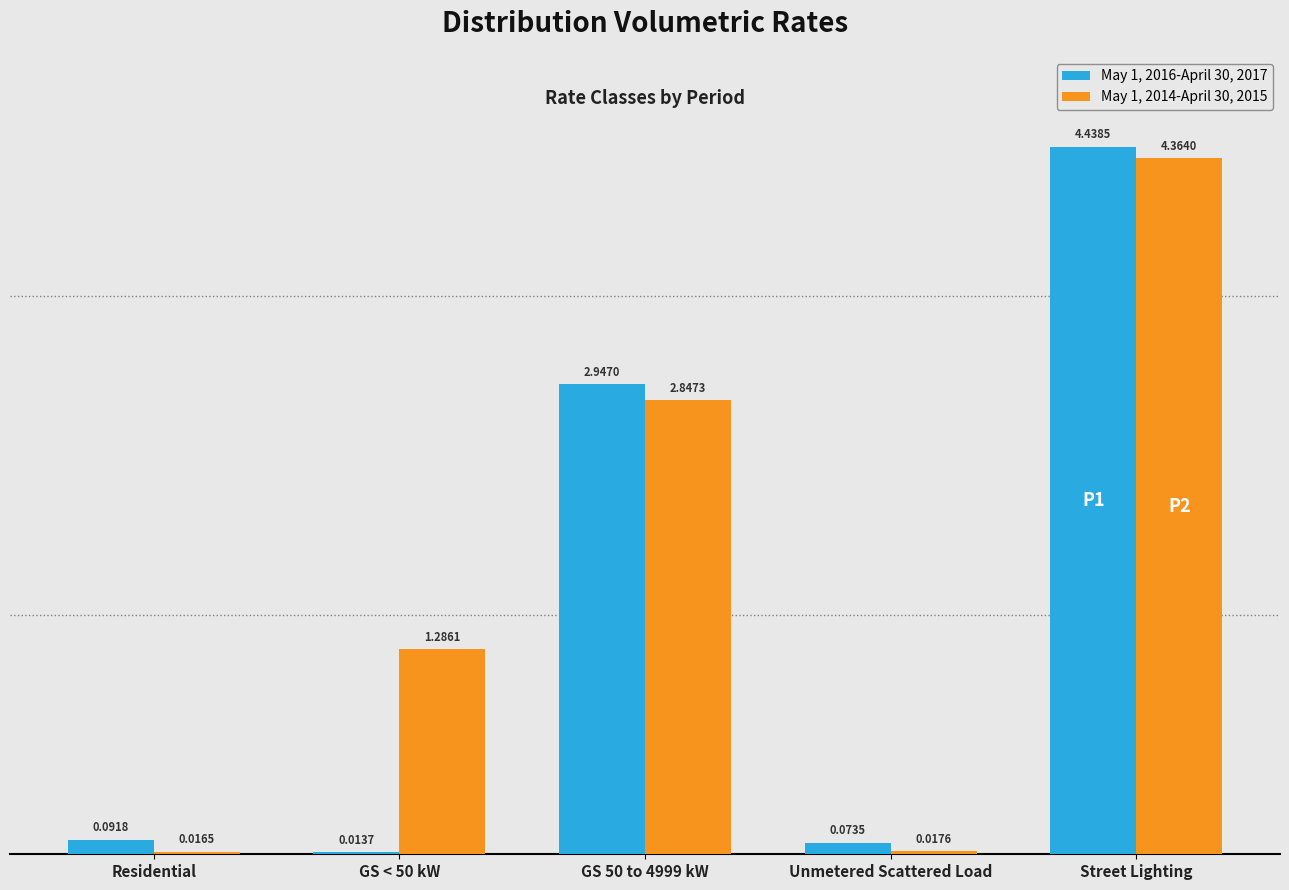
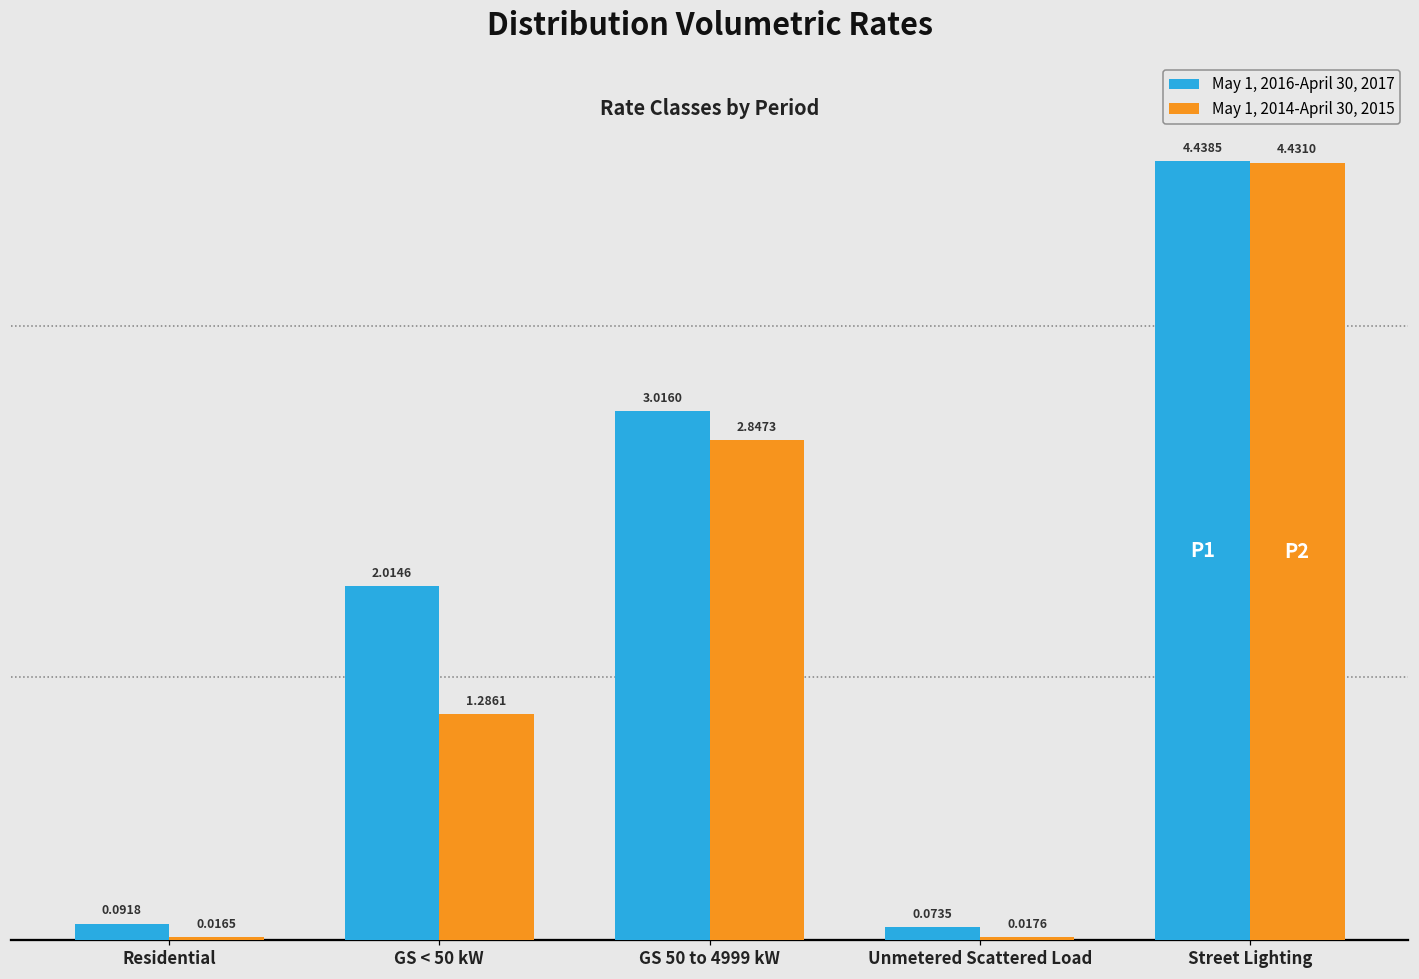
  {
    "May 1, 2016-April 30, 2017": {
      "Residential": 0.0918,
-     "GS < 50 kW": 0.0137,
-     "GS 50 to 4999 kW": 2.9470,
+     "GS < 50 kW": 2.0146,
+     "GS 50 to 4999 kW": 3.0160,
      "Unmetered Scattered Load": 0.0735,
      "Street Lighting": 4.4385
    },
    "May 1, 2014-April 30, 2015": {
      "Residential": 0.0165,
      "GS < 50 kW": 1.2861,
      "GS 50 to 4999 kW": 2.8473,
      "Unmetered Scattered Load": 0.0176,
-     "Street Lighting": 4.3640
+     "Street Lighting": 4.4310
    }
  }
